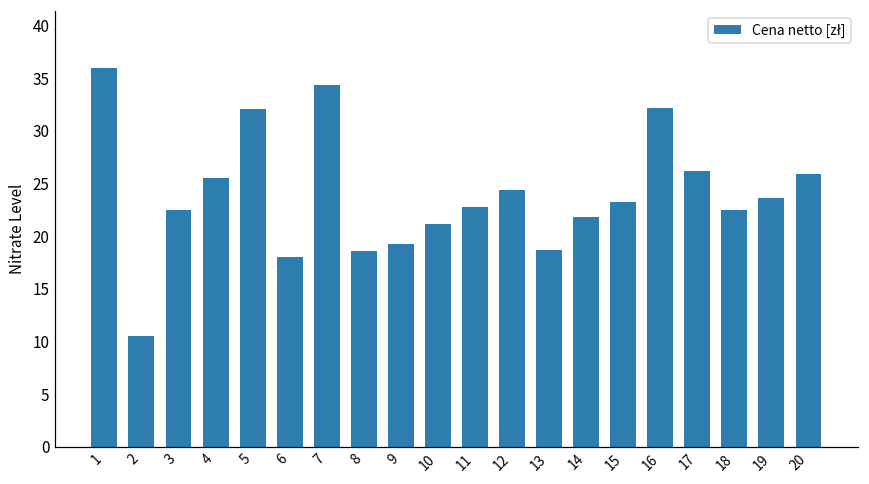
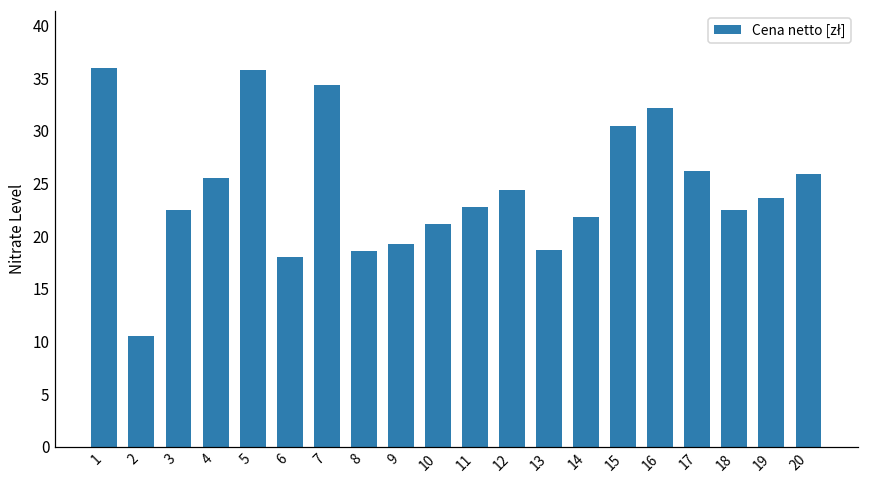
  {
    "1": 36,
    "2": 11,
    "3": 22,
    "4": 26,
-   "5": 32,
+   "5": 36,
    "6": 18,
    "7": 34,
    "8": 19,
    "9": 19,
    "10": 21,
    "11": 23,
    "12": 24,
    "13": 19,
    "14": 22,
-   "15": 23,
+   "15": 30,
    "16": 32,
    "17": 26,
    "18": 23,
    "19": 24,
    "20": 26
  }
